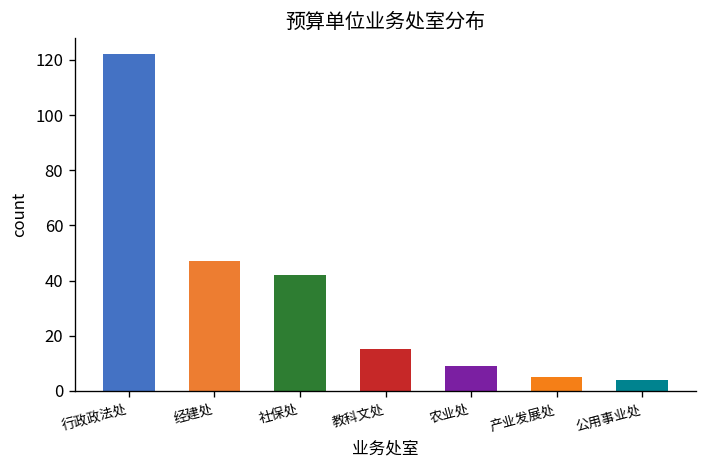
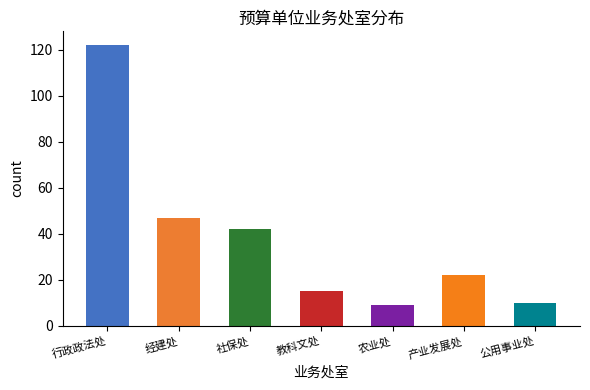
  {
    "行政政法处": 122,
    "经建处": 47,
    "社保处": 42,
    "教科文处": 15,
    "农业处": 9,
-   "产业发展处": 5,
-   "公用事业处": 4
+   "产业发展处": 22,
+   "公用事业处": 10
  }
